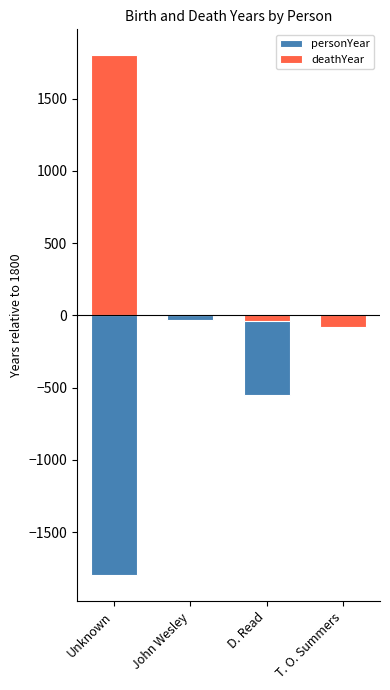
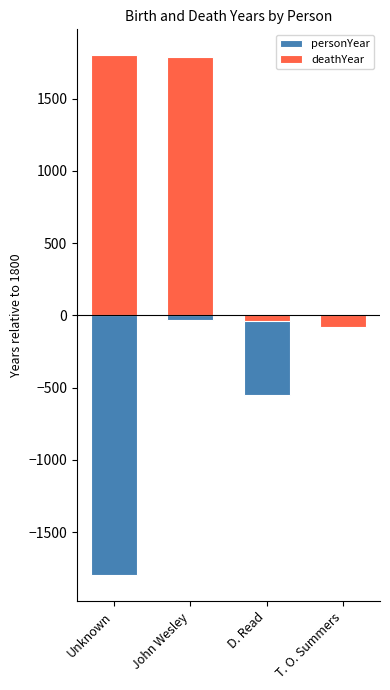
  {
    "personYear": {
      "Unknown": -1800,
      "John Wesley": -40,
      "D. Read": -550
    },
    "deathYear": {
      "Unknown": 1800,
-     "John Wesley": 10,
+     "John Wesley": 1790,
      "T. O. Summers": -80
    }
  }
